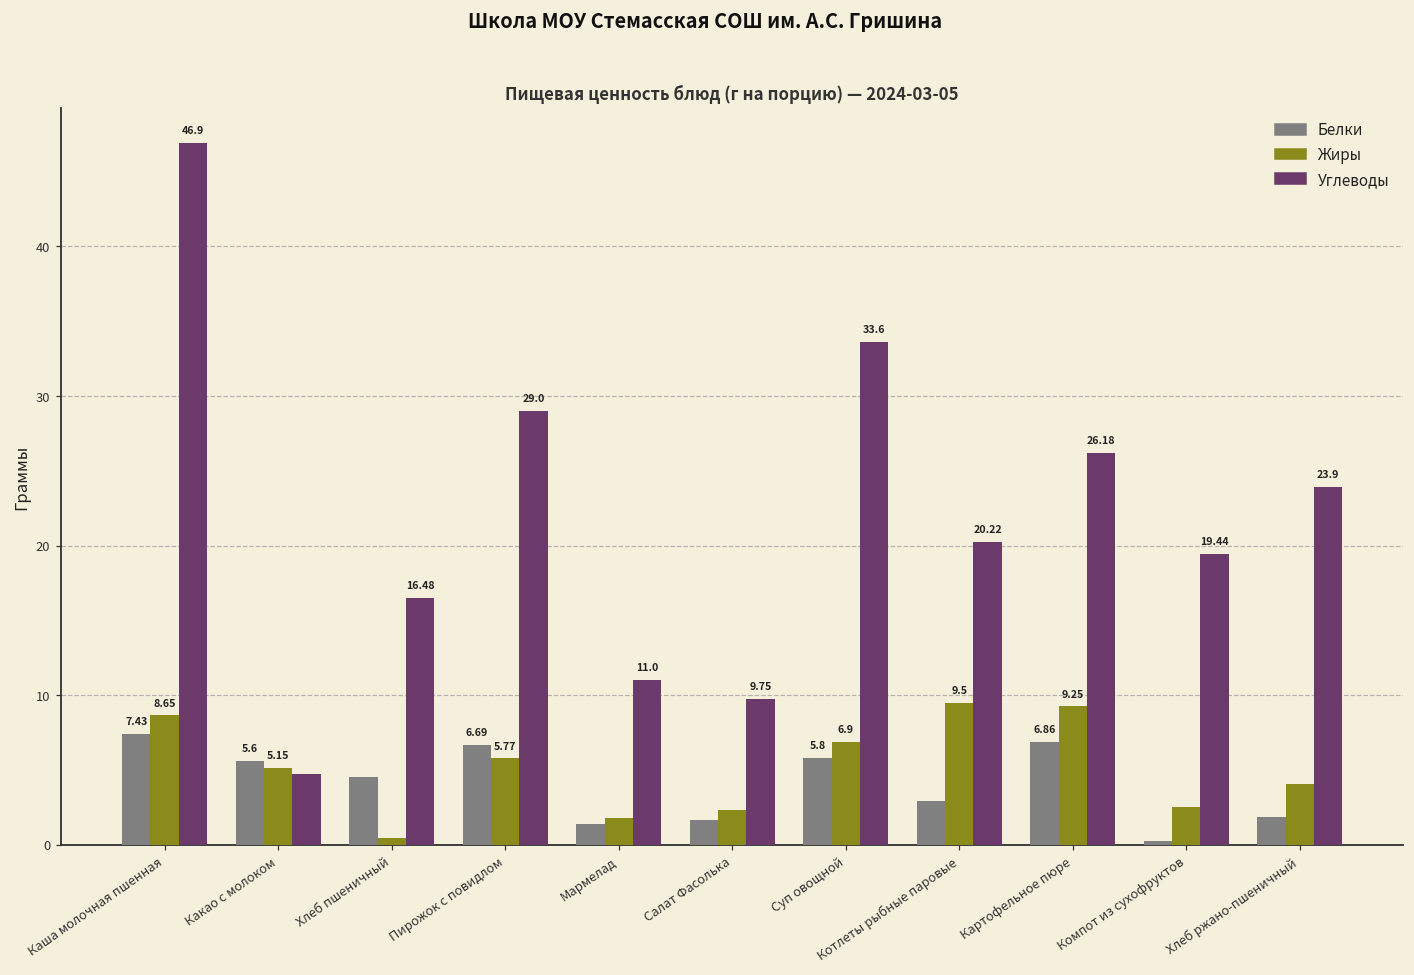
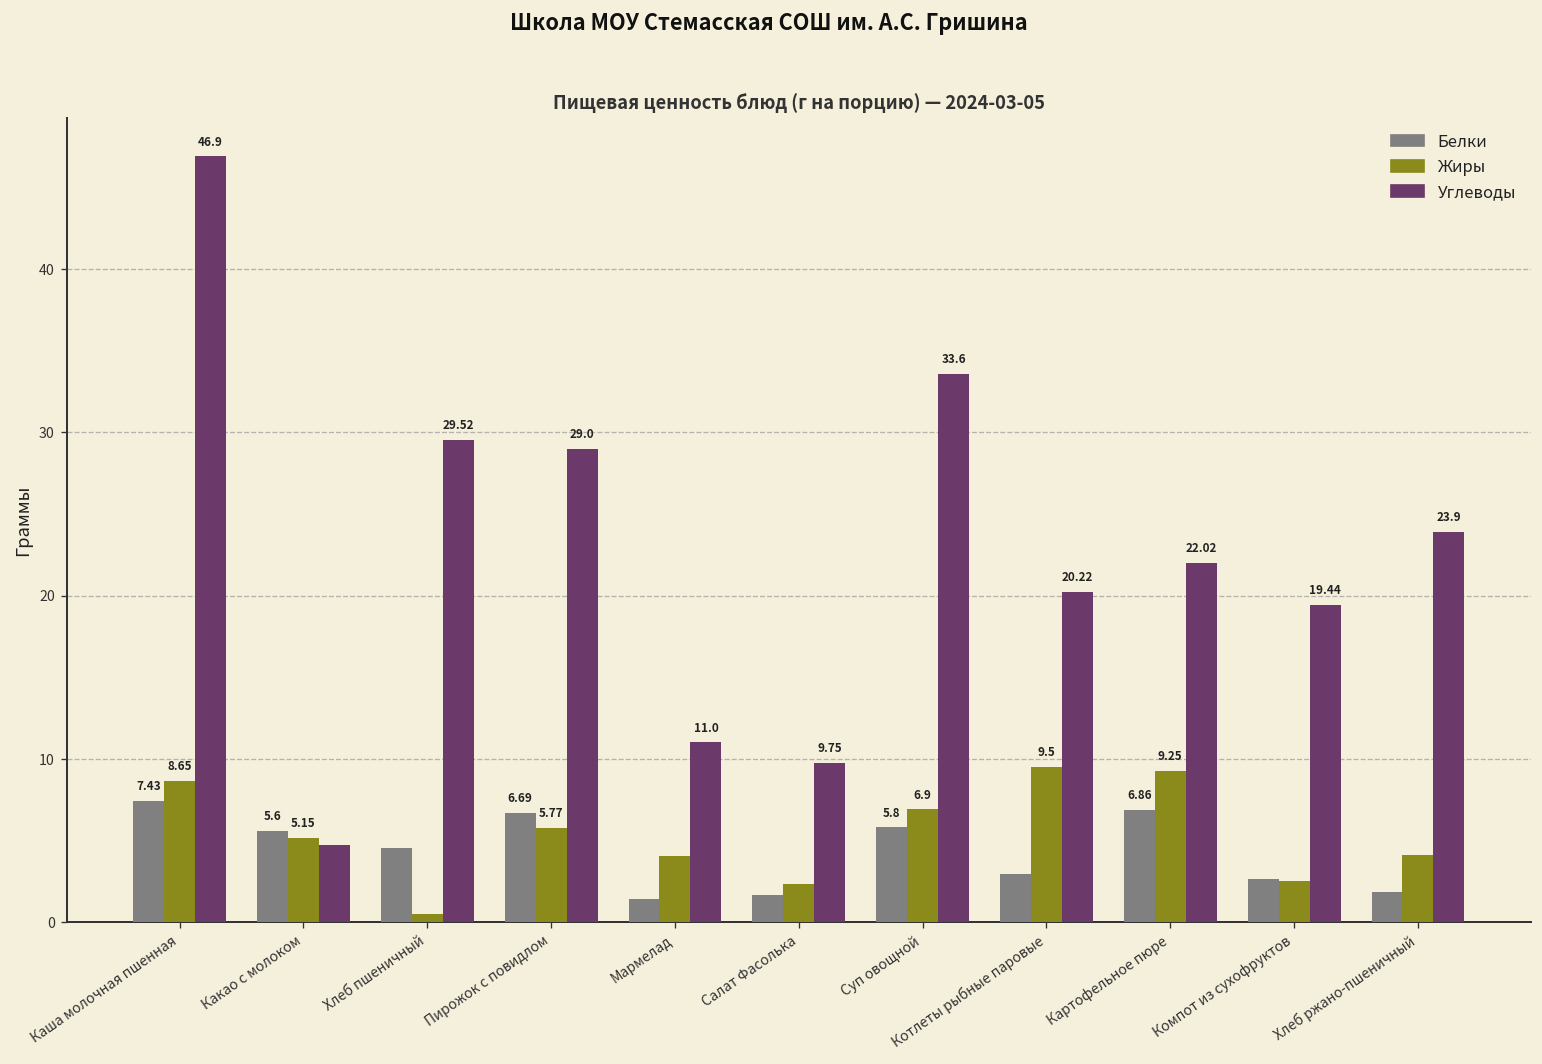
  {
    "Белки": {
      "Хлеб пшеничный": 4.6,
      "Мармелад": 1.4,
      "Салат Фасолька": 1.7,
      "Котлеты рыбные паровые": 3.0,
-     "Компот из сухофруктов": 0.2,
+     "Компот из сухофруктов": 2.6,
      "Хлеб ржано-пшеничный": 1.9
    },
    "Жиры": {
      "Хлеб пшеничный": 0.5,
-     "Мармелад": 1.8,
+     "Мармелад": 4.0,
      "Салат Фасолька": 2.4,
      "Компот из сухофруктов": 2.5,
      "Хлеб ржано-пшеничный": 4.1
    },
    "Углеводы": {
      "Каша молочная пшенная": 46.9,
-     "Хлеб пшеничный": 16.48,
+     "Хлеб пшеничный": 29.52,
      "Пирожок с повидлом": 29.0,
      "Мармелад": 11.0,
      "Салат Фасолька": 9.75,
      "Суп овощной": 33.6,
      "Котлеты рыбные паровые": 20.22,
-     "Картофельное пюре": 26.18,
+     "Картофельное пюре": 22.02,
      "Компот из сухофруктов": 19.44,
      "Хлеб ржано-пшеничный": 23.9
    }
  }
